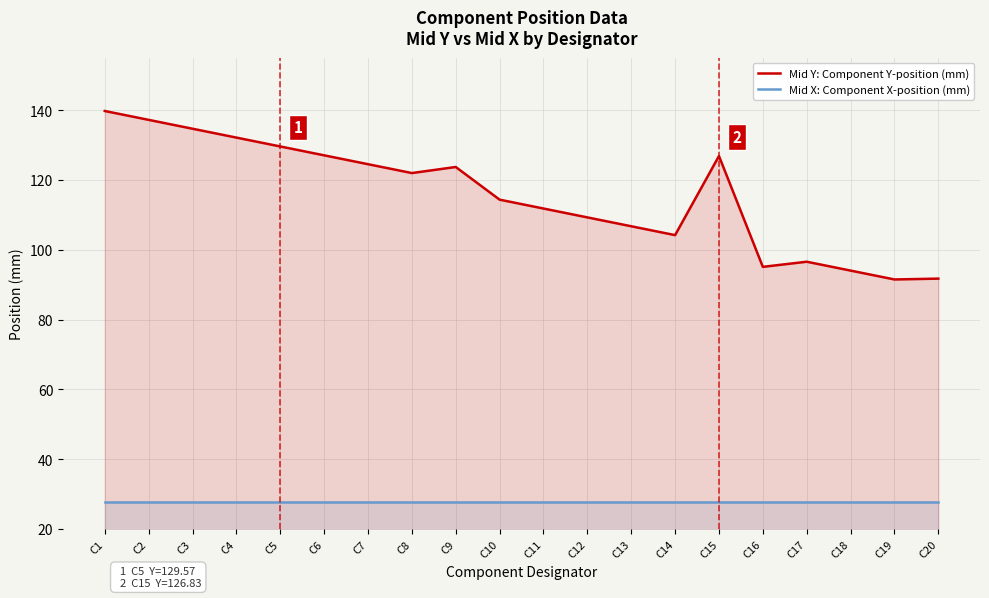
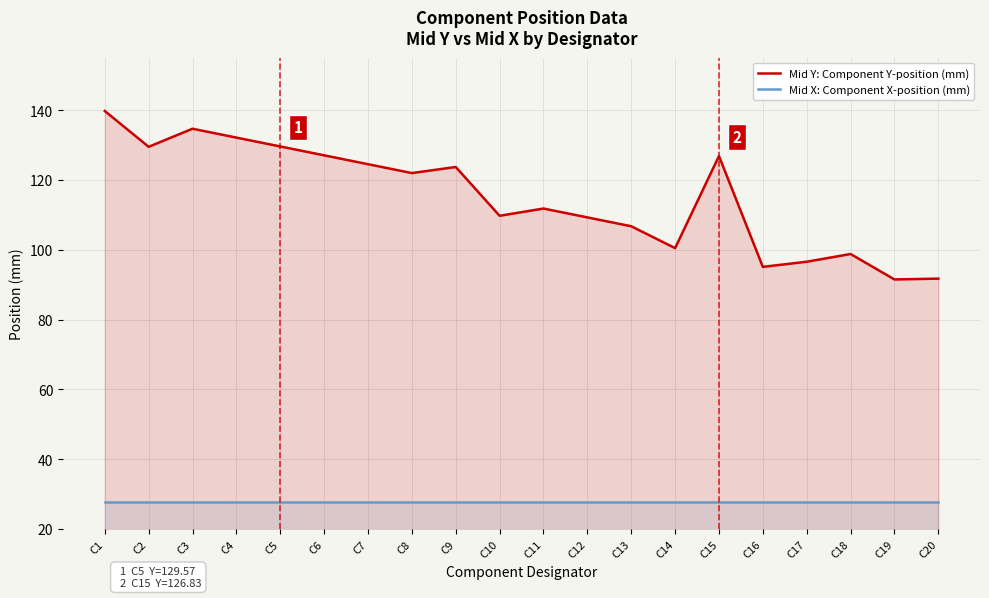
  {
    "Mid Y: Component Y-position (mm)": {
      "C1": 140,
-     "C2": 137,
+     "C2": 129,
      "C3": 135,
      "C4": 132,
      "C6": 127,
      "C7": 124,
      "C8": 122,
      "C9": 124,
-     "C10": 114,
+     "C10": 110,
      "C11": 112,
      "C12": 109,
      "C13": 107,
-     "C14": 104,
+     "C14": 100,
      "C16": 95,
      "C17": 97,
-     "C18": 94,
+     "C18": 99,
      "C19": 91,
      "C20": 92
    },
    "Mid X: Component X-position (mm)": {
      "C1": 28,
      "C2": 28,
      "C3": 28,
      "C4": 28,
      "C5": 28,
      "C6": 28,
      "C7": 28,
      "C8": 28,
      "C9": 28,
      "C10": 28,
      "C11": 28,
      "C12": 28,
      "C13": 28,
      "C14": 28,
      "C15": 28,
      "C16": 28,
      "C17": 28,
      "C18": 28,
      "C19": 28,
      "C20": 28
    }
  }
